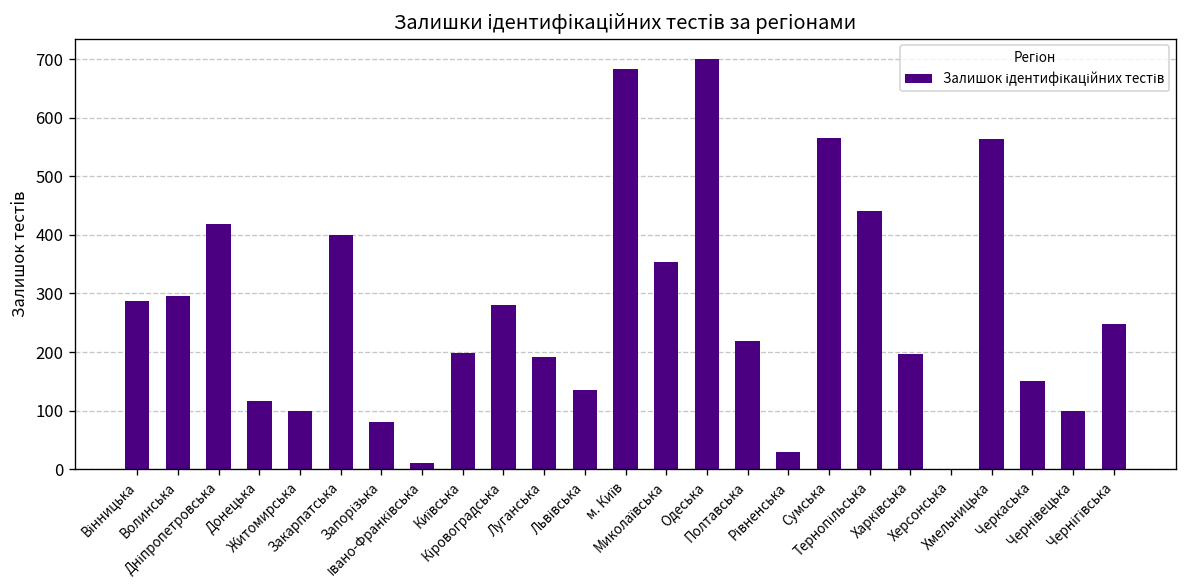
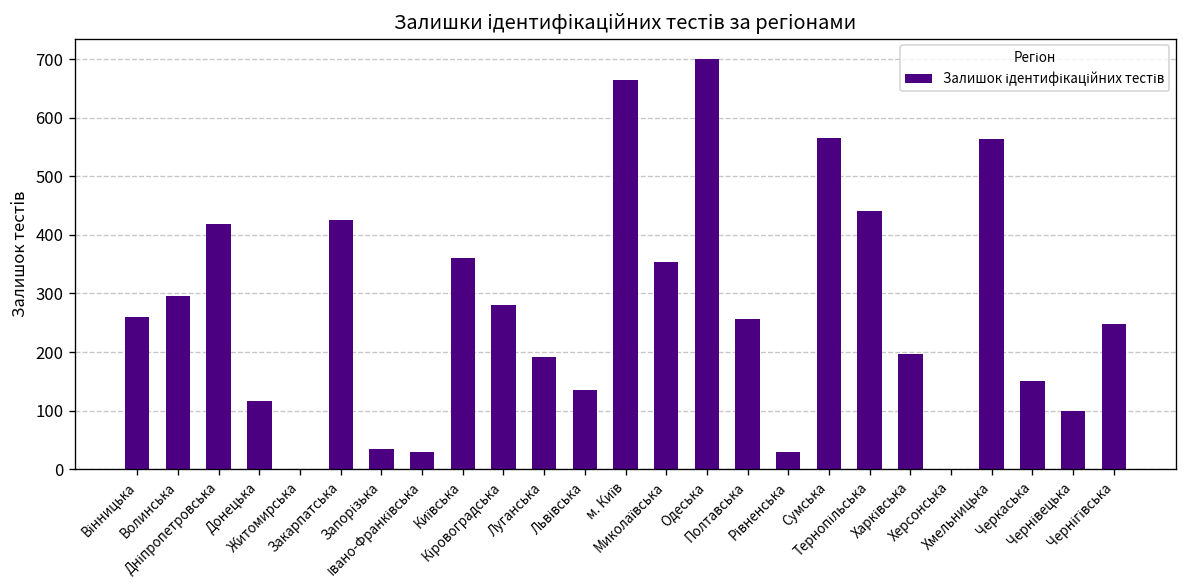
  {
-   "Вінницька": 290,
+   "Вінницька": 260,
    "Волинська": 300,
    "Дніпропетровська": 420,
    "Донецька": 120,
-   "Житомирська": 100,
-   "Закарпатська": 400,
-   "Запорізька": 80,
-   "Івано-Франківська": 10,
-   "Київська": 200,
+   "Житомирська": 0,
+   "Закарпатська": 430,
+   "Запорізька": 30,
+   "Івано-Франківська": 30,
+   "Київська": 360,
    "Кіровоградська": 280,
    "Луганська": 190,
    "Львівська": 140,
-   "м. Київ": 680,
+   "м. Київ": 670,
    "Миколаївська": 350,
    "Одеська": 700,
-   "Полтавська": 220,
+   "Полтавська": 260,
    "Рівненська": 30,
    "Сумська": 570,
    "Тернопільська": 440,
    "Харківська": 200,
    "Херсонська": 0,
    "Хмельницька": 560,
    "Черкаська": 150,
    "Чернівецька": 100,
    "Чернігівська": 250
  }
